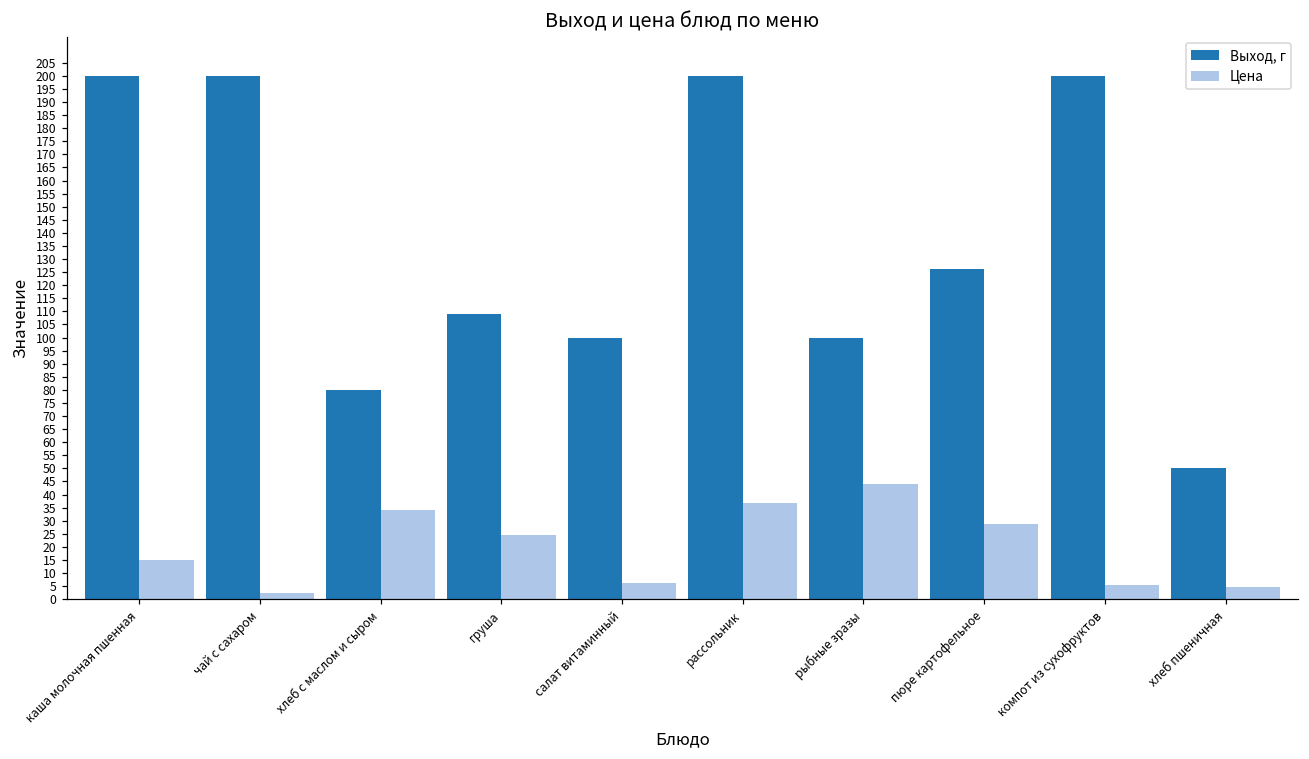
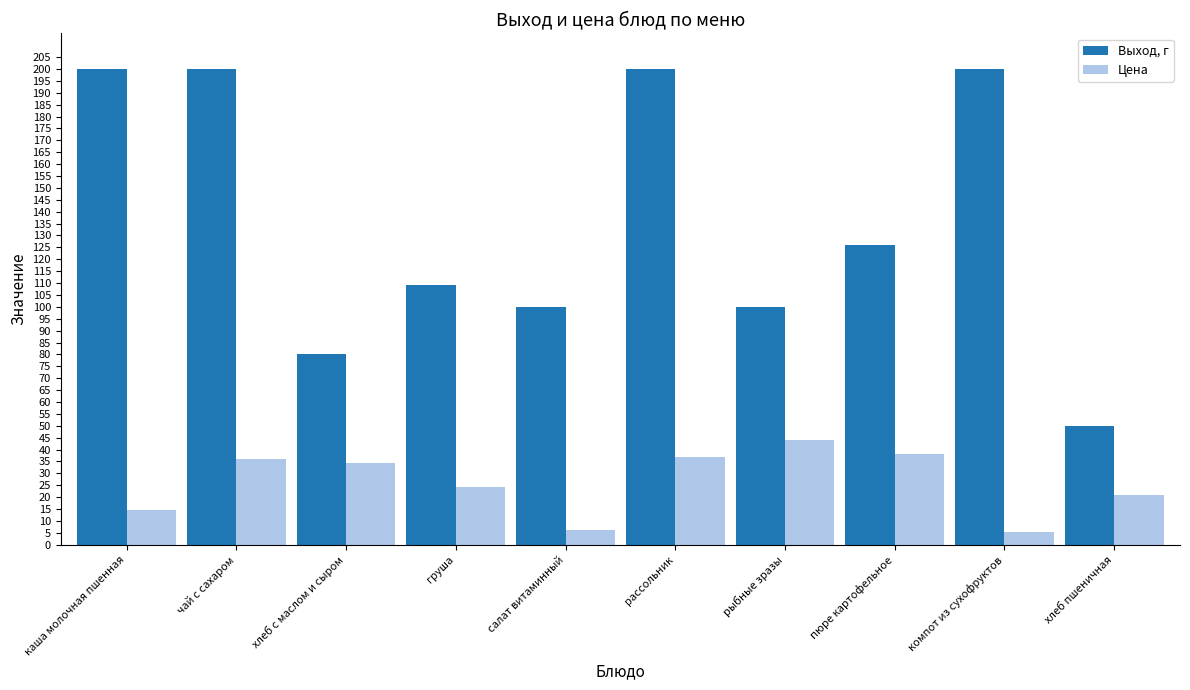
  {
    "Выход, г": {
      "каша молочная пшенная": 200,
      "чай с сахаром": 200,
      "хлеб с маслом и сыром": 80,
      "груша": 109,
      "салат витаминный": 100,
      "рассольник": 200,
      "рыбные зразы": 100,
      "пюре картофельное": 126,
      "компот из сухофруктов": 200,
      "хлеб пшеничная": 50
    },
    "Цена": {
      "каша молочная пшенная": 15,
-     "чай с сахаром": 2,
+     "чай с сахаром": 36,
      "хлеб с маслом и сыром": 34,
      "груша": 24,
      "салат витаминный": 6,
      "рассольник": 37,
      "рыбные зразы": 44,
-     "пюре картофельное": 29,
+     "пюре картофельное": 38,
      "компот из сухофруктов": 5,
-     "хлеб пшеничная": 5
+     "хлеб пшеничная": 21
    }
  }
